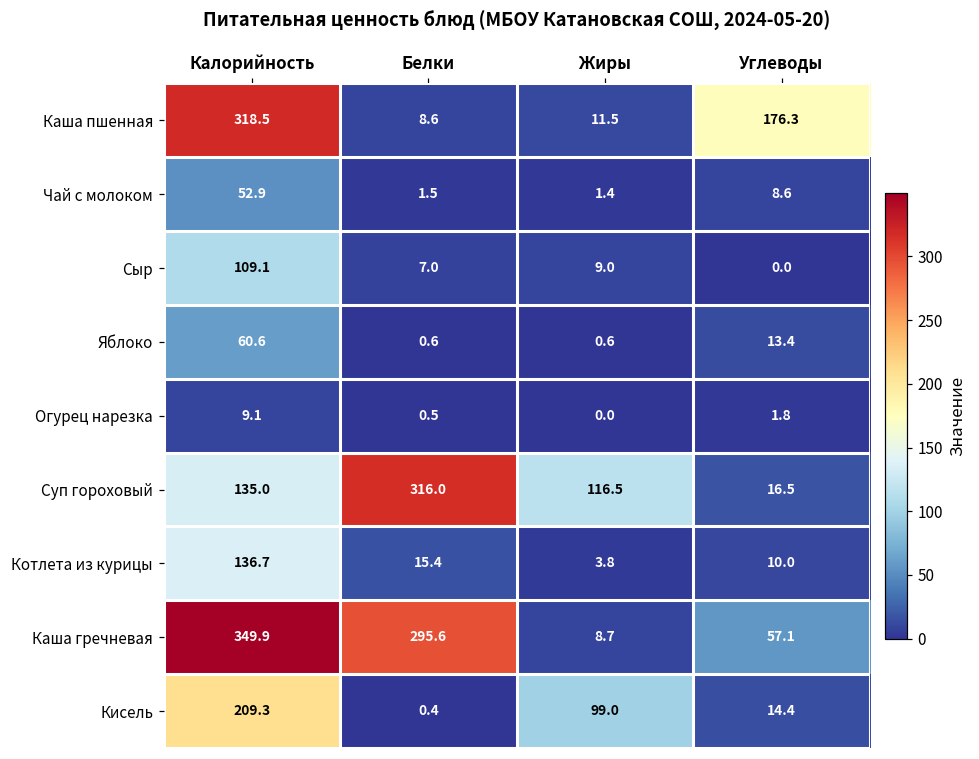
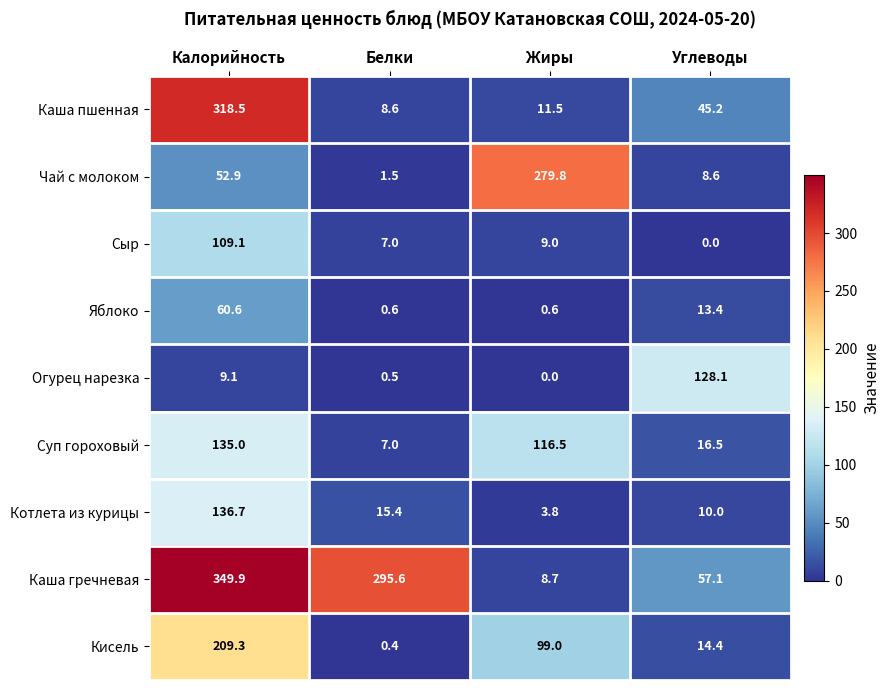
  {
    "Каша пшенная": {
      "Калорийность": 318.5,
      "Белки": 8.6,
      "Жиры": 11.5,
-     "Углеводы": 176.3
+     "Углеводы": 45.2
    },
    "Чай с молоком": {
      "Калорийность": 52.9,
      "Белки": 1.5,
-     "Жиры": 1.4,
+     "Жиры": 279.8,
      "Углеводы": 8.6
    },
    "Сыр": {
      "Калорийность": 109.1,
      "Белки": 7.0,
      "Жиры": 9.0,
      "Углеводы": 0.0
    },
    "Яблоко": {
      "Калорийность": 60.6,
      "Белки": 0.6,
      "Жиры": 0.6,
      "Углеводы": 13.4
    },
    "Огурец нарезка": {
      "Калорийность": 9.1,
      "Белки": 0.5,
      "Жиры": 0.0,
-     "Углеводы": 1.8
+     "Углеводы": 128.1
    },
    "Суп гороховый": {
      "Калорийность": 135.0,
-     "Белки": 316.0,
+     "Белки": 7.0,
      "Жиры": 116.5,
      "Углеводы": 16.5
    },
    "Котлета из курицы": {
      "Калорийность": 136.7,
      "Белки": 15.4,
      "Жиры": 3.8,
      "Углеводы": 10.0
    },
    "Каша гречневая": {
      "Калорийность": 349.9,
      "Белки": 295.6,
      "Жиры": 8.7,
      "Углеводы": 57.1
    },
    "Кисель": {
      "Калорийность": 209.3,
      "Белки": 0.4,
      "Жиры": 99.0,
      "Углеводы": 14.4
    }
  }
